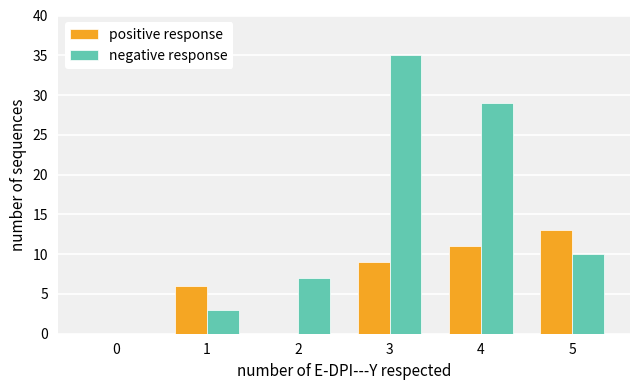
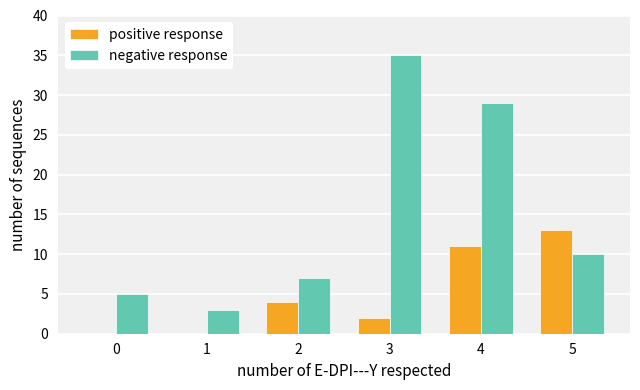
  {
    "positive response": {
      "0": 0,
-     "1": 6,
-     "2": 0,
-     "3": 9,
+     "1": 0,
+     "2": 4,
+     "3": 2,
      "4": 11,
      "5": 13
    },
    "negative response": {
-     "0": 0,
+     "0": 5,
      "1": 3,
      "2": 7,
      "3": 35,
      "4": 29,
      "5": 10
    }
  }
